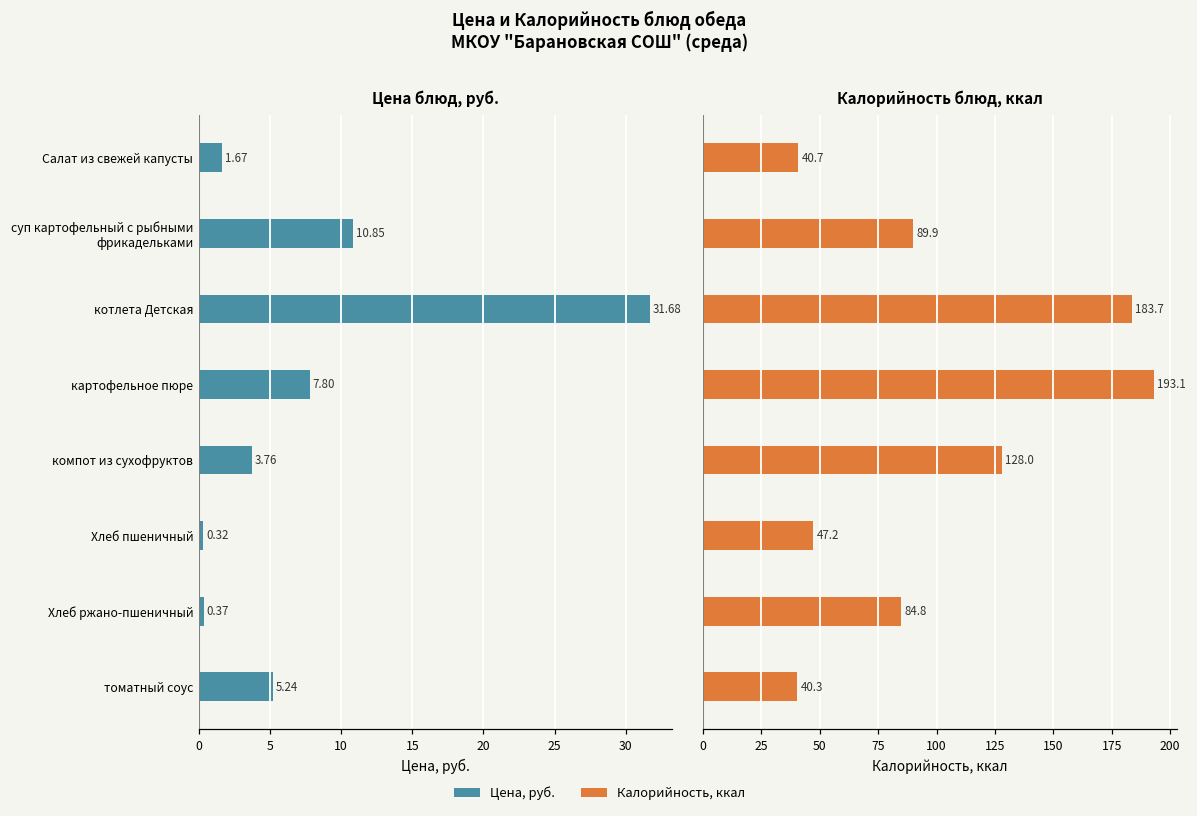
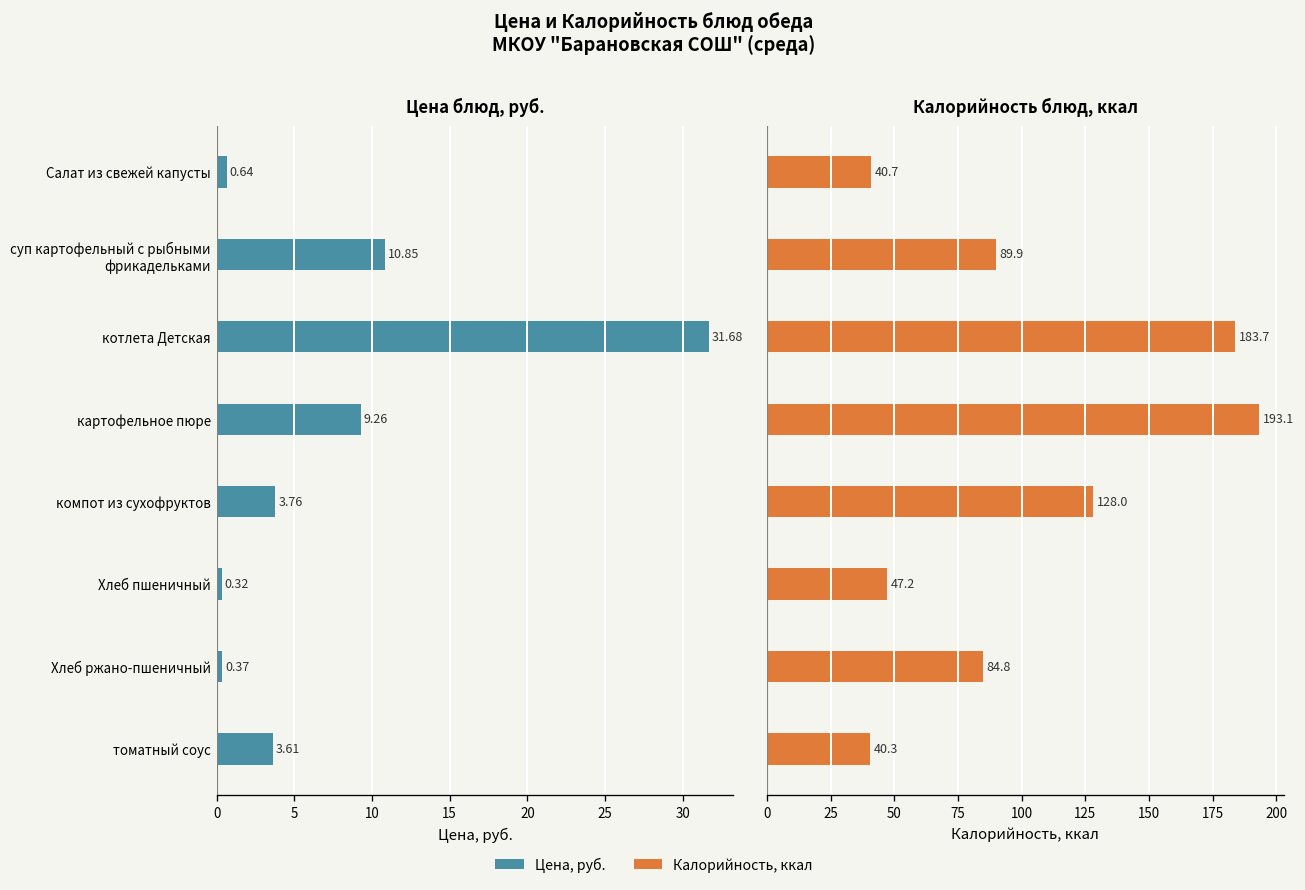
  {
    "Цена блюд, руб.": {
-     "Салат из свежей капусты": 1.67,
+     "Салат из свежей капусты": 0.64,
      "суп картофельный с рыбными фрикадельками": 10.85,
      "котлета Детская": 31.68,
-     "картофельное пюре": 7.80,
+     "картофельное пюре": 9.26,
      "компот из сухофруктов": 3.76,
      "Хлеб пшеничный": 0.32,
      "Хлеб ржано-пшеничный": 0.37,
-     "томатный соус": 5.24
+     "томатный соус": 3.61
    }
  }
